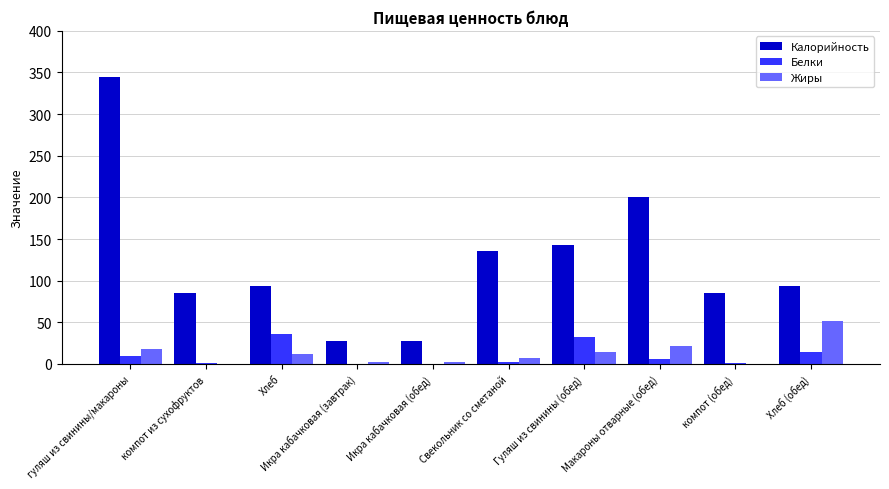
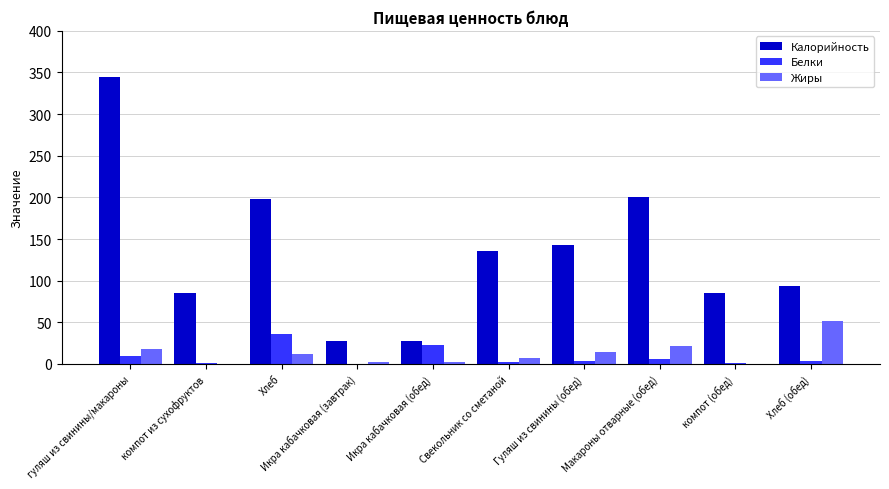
  {
    "Калорийность": {
      "гуляш из свинины/макароны": 340,
      "компот из сухофруктов": 80,
-     "Хлеб": 90,
+     "Хлеб": 200,
      "Икра кабачковая (завтрак)": 30,
      "Икра кабачковая (обед)": 30,
      "Свекольник со сметаной": 140,
      "Гуляш из свинины (обед)": 140,
      "Макароны отварные (обед)": 200,
      "компот (обед)": 80,
      "Хлеб (обед)": 90
    },
    "Белки": {
      "гуляш из свинины/макароны": 10,
      "Хлеб": 40,
-     "Икра кабачковая (обед)": 0,
-     "Гуляш из свинины (обед)": 30,
+     "Икра кабачковая (обед)": 20,
+     "Гуляш из свинины (обед)": 0,
      "Макароны отварные (обед)": 10,
-     "Хлеб (обед)": 10
+     "Хлеб (обед)": 0
    },
    "Жиры": {
      "гуляш из свинины/макароны": 20,
      "компот из сухофруктов": 0,
      "Хлеб": 10,
      "Свекольник со сметаной": 10,
      "Гуляш из свинины (обед)": 10,
      "Макароны отварные (обед)": 20,
      "компот (обед)": 0,
      "Хлеб (обед)": 50
    }
  }
